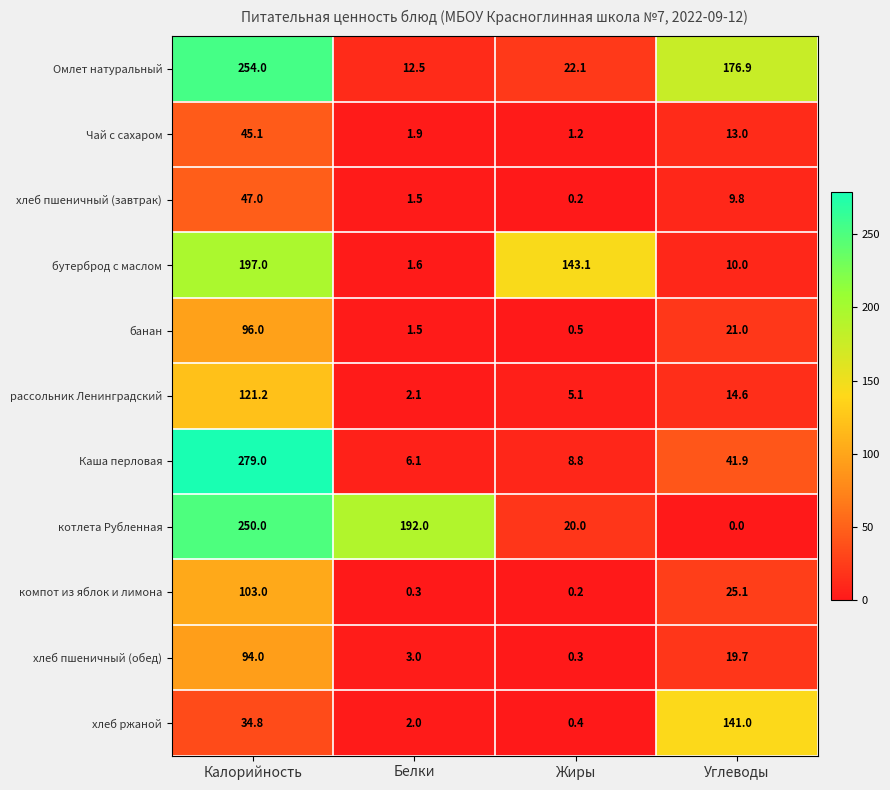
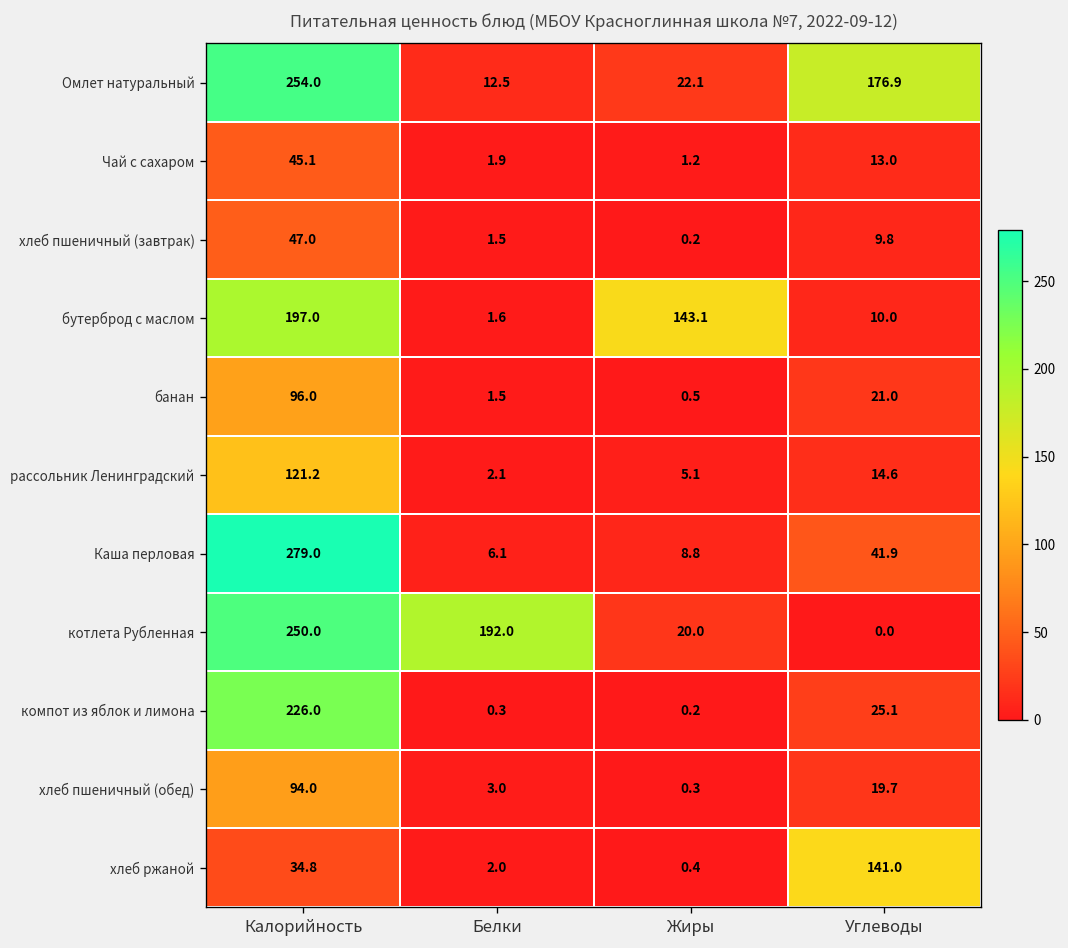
  {
    "Омлет натуральный": {
      "Калорийность": 254.0,
      "Белки": 12.5,
      "Жиры": 22.1,
      "Углеводы": 176.9
    },
    "Чай с сахаром": {
      "Калорийность": 45.1,
      "Белки": 1.9,
      "Жиры": 1.2,
      "Углеводы": 13.0
    },
    "хлеб пшеничный (завтрак)": {
      "Калорийность": 47.0,
      "Белки": 1.5,
      "Жиры": 0.2,
      "Углеводы": 9.8
    },
    "бутерброд с маслом": {
      "Калорийность": 197.0,
      "Белки": 1.6,
      "Жиры": 143.1,
      "Углеводы": 10.0
    },
    "банан": {
      "Калорийность": 96.0,
      "Белки": 1.5,
      "Жиры": 0.5,
      "Углеводы": 21.0
    },
    "рассольник Ленинградский": {
      "Калорийность": 121.2,
      "Белки": 2.1,
      "Жиры": 5.1,
      "Углеводы": 14.6
    },
    "Каша перловая": {
      "Калорийность": 279.0,
      "Белки": 6.1,
      "Жиры": 8.8,
      "Углеводы": 41.9
    },
    "котлета Рубленная": {
      "Калорийность": 250.0,
      "Белки": 192.0,
      "Жиры": 20.0,
      "Углеводы": 0.0
    },
    "компот из яблок и лимона": {
-     "Калорийность": 103.0,
+     "Калорийность": 226.0,
      "Белки": 0.3,
      "Жиры": 0.2,
      "Углеводы": 25.1
    },
    "хлеб пшеничный (обед)": {
      "Калорийность": 94.0,
      "Белки": 3.0,
      "Жиры": 0.3,
      "Углеводы": 19.7
    },
    "хлеб ржаной": {
      "Калорийность": 34.8,
      "Белки": 2.0,
      "Жиры": 0.4,
      "Углеводы": 141.0
    }
  }
